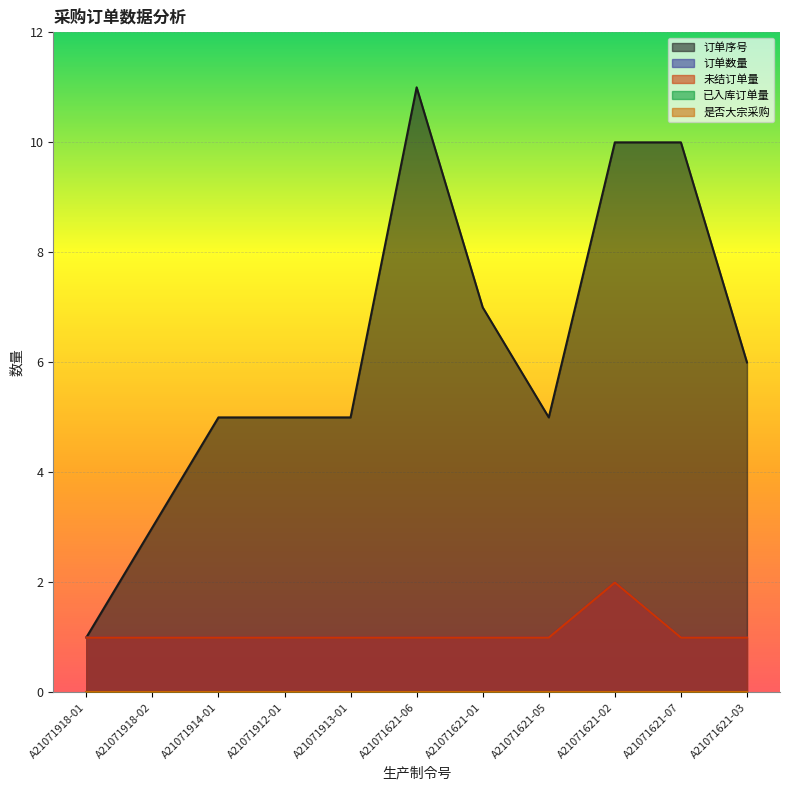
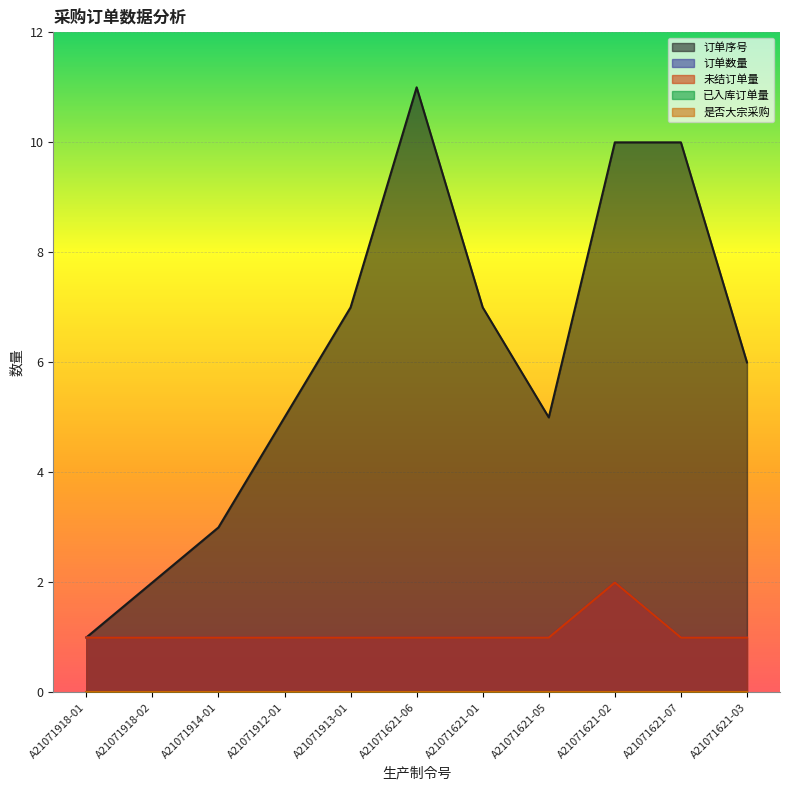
  {
    "订单序号": {
-     "A21071918-02": 3,
-     "A21071914-01": 5,
+     "A21071918-02": 2,
+     "A21071914-01": 3,
      "A21071912-01": 5,
-     "A21071913-01": 5,
+     "A21071913-01": 7,
      "A21071621-06": 11,
      "A21071621-01": 7,
      "A21071621-05": 5,
      "A21071621-02": 10,
      "A21071621-07": 10,
      "A21071621-03": 6
    }
  }
